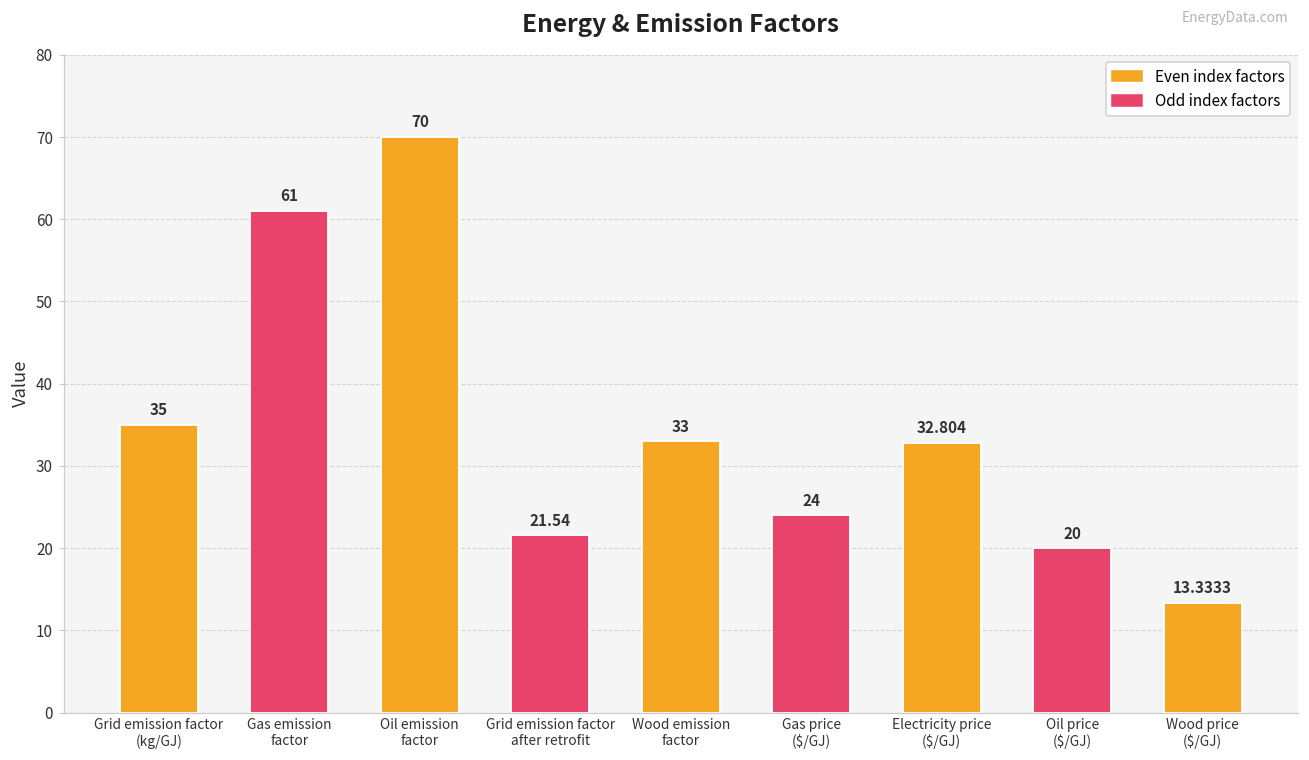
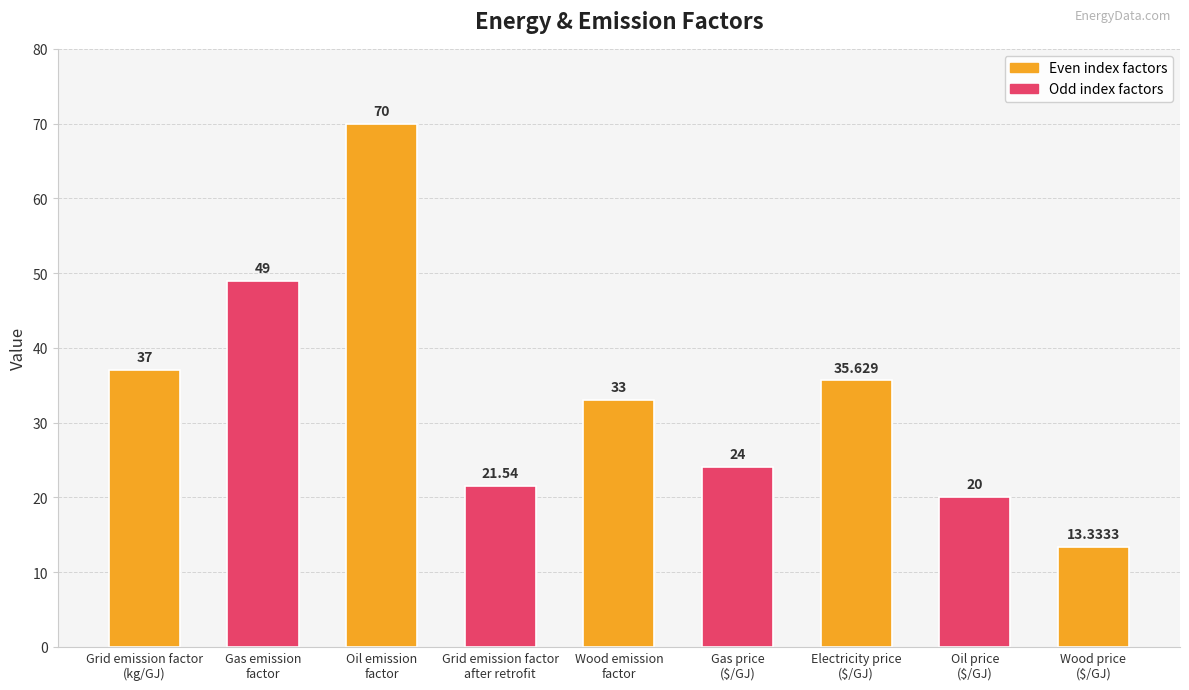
  {
-   "Grid emission factor (kg/GJ)": 35,
-   "Gas emission factor": 61,
+   "Grid emission factor (kg/GJ)": 37,
+   "Gas emission factor": 49,
    "Oil emission factor": 70,
    "Grid emission factor after retrofit": 21.54,
    "Wood emission factor": 33,
    "Gas price ($/GJ)": 24,
-   "Electricity price ($/GJ)": 32.804,
+   "Electricity price ($/GJ)": 35.629,
    "Oil price ($/GJ)": 20,
    "Wood price ($/GJ)": 13.3333
  }
